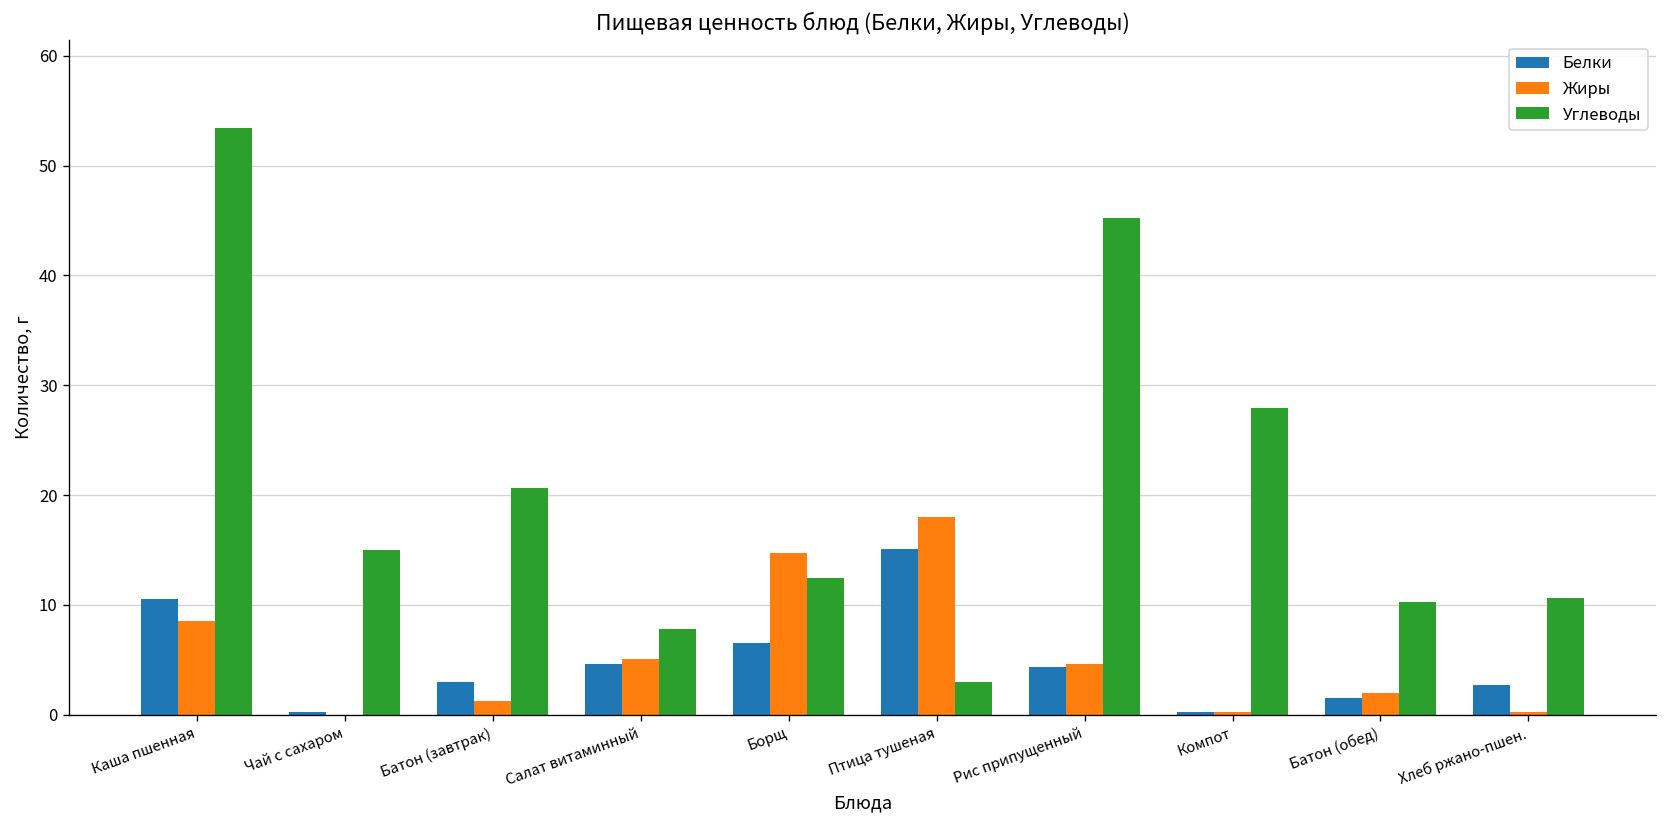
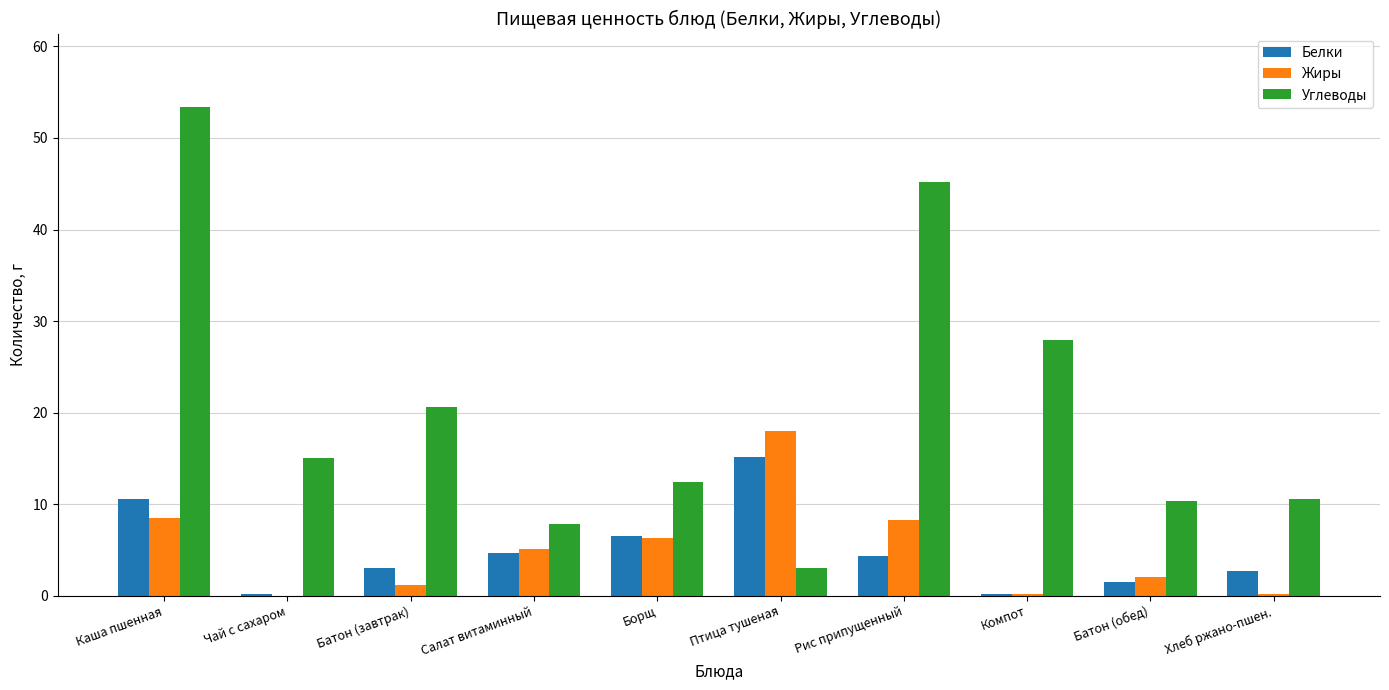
  {
    "Белки": {
      "Каша пшенная": 11,
      "Батон (завтрак)": 3,
      "Салат витаминный": 5,
      "Борщ": 7,
      "Птица тушеная": 15,
      "Рис припущенный": 4,
      "Батон (обед)": 2,
      "Хлеб ржано-пшен.": 3
    },
    "Жиры": {
      "Каша пшенная": 9,
      "Чай с сахаром": 0,
      "Батон (завтрак)": 1,
      "Салат витаминный": 5,
-     "Борщ": 15,
+     "Борщ": 6,
      "Птица тушеная": 18,
-     "Рис припущенный": 5,
+     "Рис припущенный": 8,
      "Батон (обед)": 2
    },
    "Углеводы": {
      "Каша пшенная": 53,
      "Чай с сахаром": 15,
      "Батон (завтрак)": 21,
      "Салат витаминный": 8,
      "Борщ": 12,
      "Птица тушеная": 3,
      "Рис припущенный": 45,
      "Компот": 28,
      "Батон (обед)": 10,
      "Хлеб ржано-пшен.": 11
    }
  }
